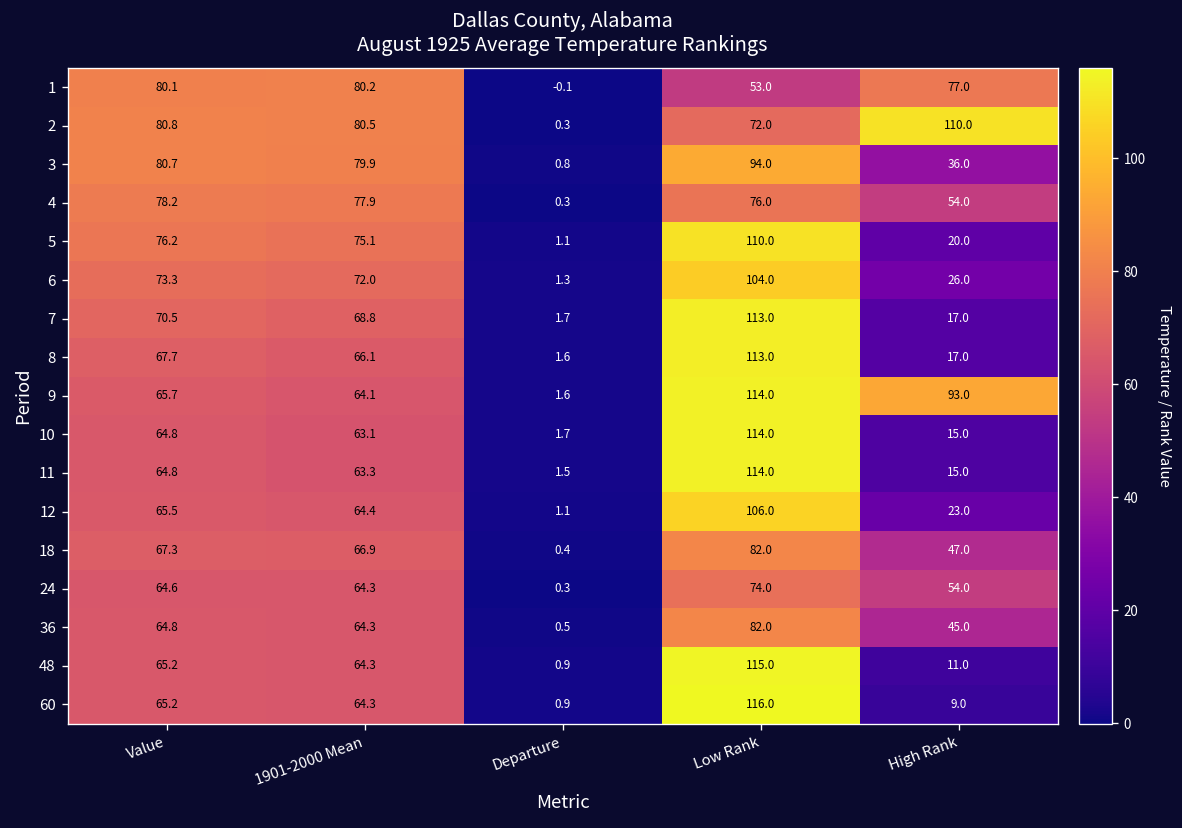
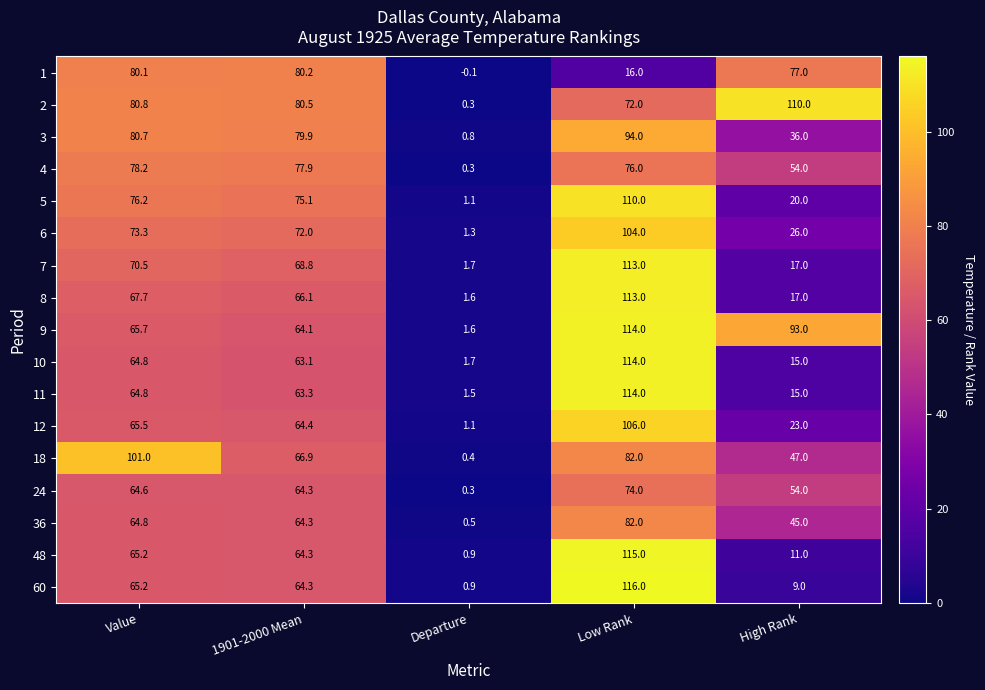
  {
    "1": {
      "Value": 80.1,
      "1901-2000 Mean": 80.2,
      "Departure": -0.1,
-     "Low Rank": 53.0,
+     "Low Rank": 16.0,
      "High Rank": 77.0
    },
    "2": {
      "Value": 80.8,
      "1901-2000 Mean": 80.5,
      "Departure": 0.3,
      "Low Rank": 72.0,
      "High Rank": 110.0
    },
    "3": {
      "Value": 80.7,
      "1901-2000 Mean": 79.9,
      "Departure": 0.8,
      "Low Rank": 94.0,
      "High Rank": 36.0
    },
    "4": {
      "Value": 78.2,
      "1901-2000 Mean": 77.9,
      "Departure": 0.3,
      "Low Rank": 76.0,
      "High Rank": 54.0
    },
    "5": {
      "Value": 76.2,
      "1901-2000 Mean": 75.1,
      "Departure": 1.1,
      "Low Rank": 110.0,
      "High Rank": 20.0
    },
    "6": {
      "Value": 73.3,
      "1901-2000 Mean": 72.0,
      "Departure": 1.3,
      "Low Rank": 104.0,
      "High Rank": 26.0
    },
    "7": {
      "Value": 70.5,
      "1901-2000 Mean": 68.8,
      "Departure": 1.7,
      "Low Rank": 113.0,
      "High Rank": 17.0
    },
    "8": {
      "Value": 67.7,
      "1901-2000 Mean": 66.1,
      "Departure": 1.6,
      "Low Rank": 113.0,
      "High Rank": 17.0
    },
    "9": {
      "Value": 65.7,
      "1901-2000 Mean": 64.1,
      "Departure": 1.6,
      "Low Rank": 114.0,
      "High Rank": 93.0
    },
    "10": {
      "Value": 64.8,
      "1901-2000 Mean": 63.1,
      "Departure": 1.7,
      "Low Rank": 114.0,
      "High Rank": 15.0
    },
    "11": {
      "Value": 64.8,
      "1901-2000 Mean": 63.3,
      "Departure": 1.5,
      "Low Rank": 114.0,
      "High Rank": 15.0
    },
    "12": {
      "Value": 65.5,
      "1901-2000 Mean": 64.4,
      "Departure": 1.1,
      "Low Rank": 106.0,
      "High Rank": 23.0
    },
    "18": {
-     "Value": 67.3,
+     "Value": 101.0,
      "1901-2000 Mean": 66.9,
      "Departure": 0.4,
      "Low Rank": 82.0,
      "High Rank": 47.0
    },
    "24": {
      "Value": 64.6,
      "1901-2000 Mean": 64.3,
      "Departure": 0.3,
      "Low Rank": 74.0,
      "High Rank": 54.0
    },
    "36": {
      "Value": 64.8,
      "1901-2000 Mean": 64.3,
      "Departure": 0.5,
      "Low Rank": 82.0,
      "High Rank": 45.0
    },
    "48": {
      "Value": 65.2,
      "1901-2000 Mean": 64.3,
      "Departure": 0.9,
      "Low Rank": 115.0,
      "High Rank": 11.0
    },
    "60": {
      "Value": 65.2,
      "1901-2000 Mean": 64.3,
      "Departure": 0.9,
      "Low Rank": 116.0,
      "High Rank": 9.0
    }
  }
